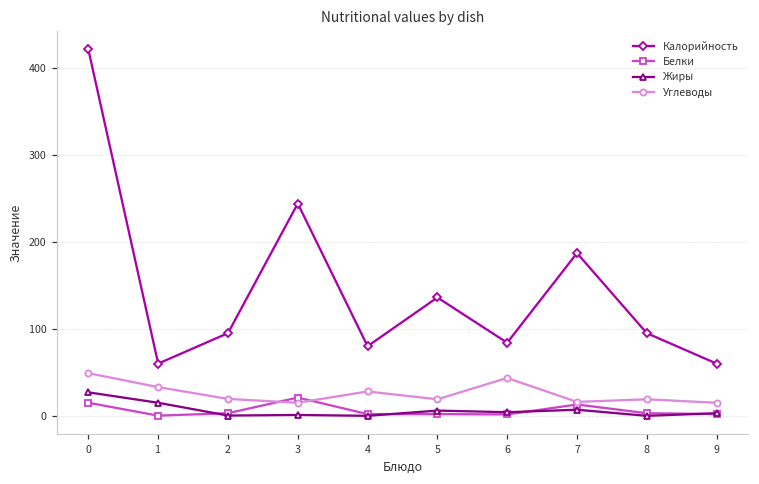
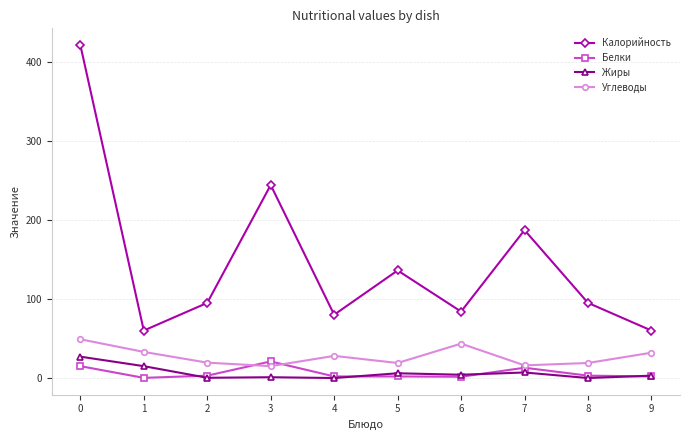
  {
    "Белки": {
      "0": 20,
      "1": 0,
      "3": 20,
      "5": 0
    },
    "Углеводы": {
      "0": 50,
      "1": 30,
      "2": 20,
      "3": 20,
      "4": 30,
      "5": 20,
      "6": 40,
      "8": 20,
-     "9": 20
+     "9": 30
    }
  }
